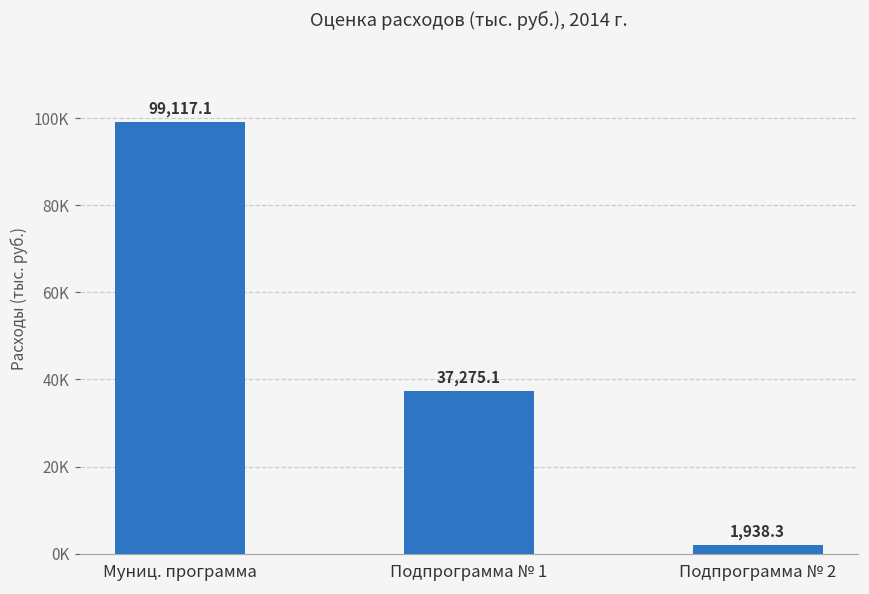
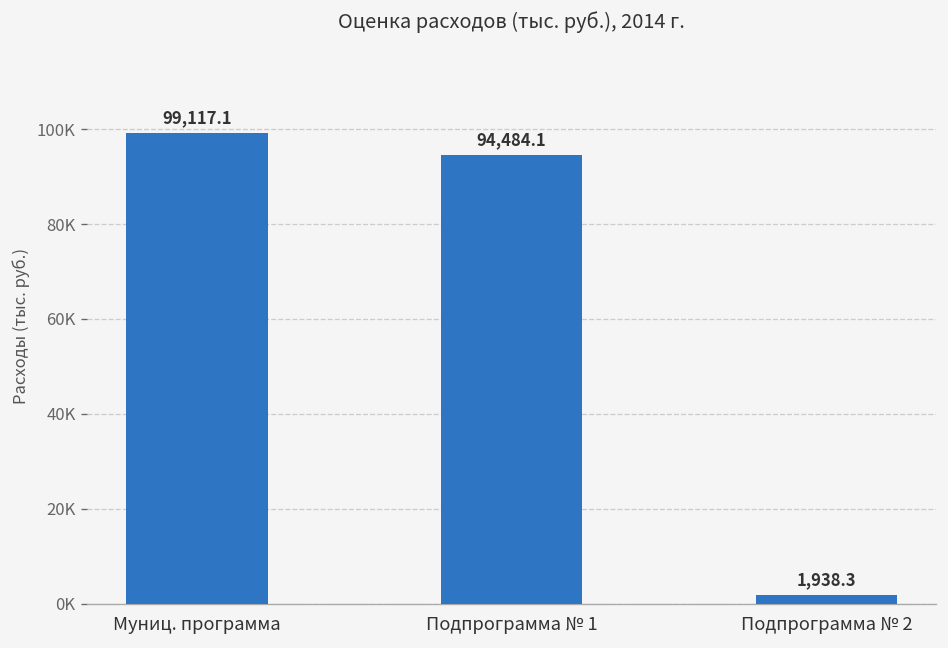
  {
    "Муниц. программа": "99,117.1",
-   "Подпрограмма № 1": "37,275.1",
+   "Подпрограмма № 1": "94,484.1",
    "Подпрограмма № 2": "1,938.3"
  }
